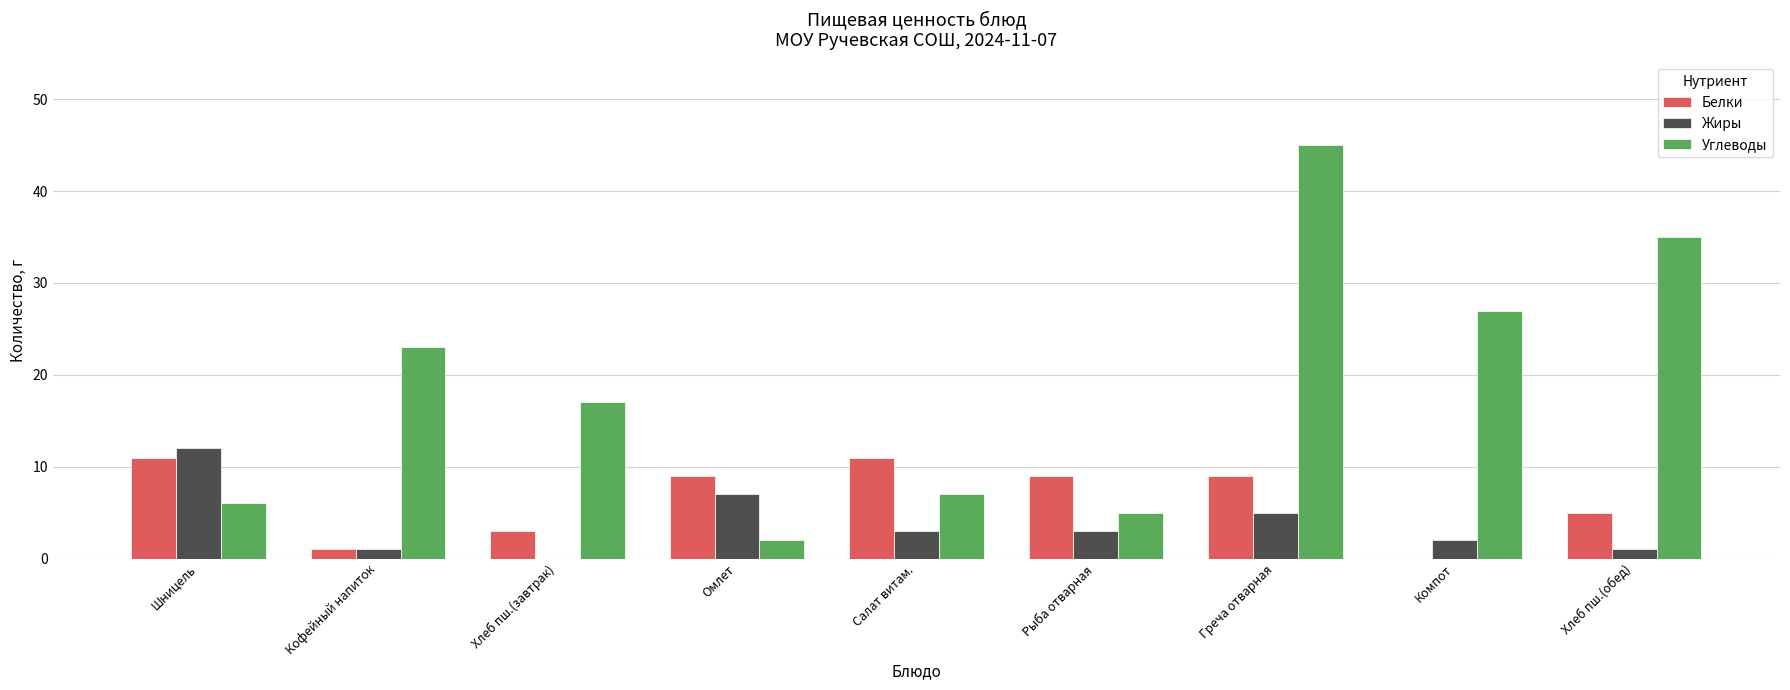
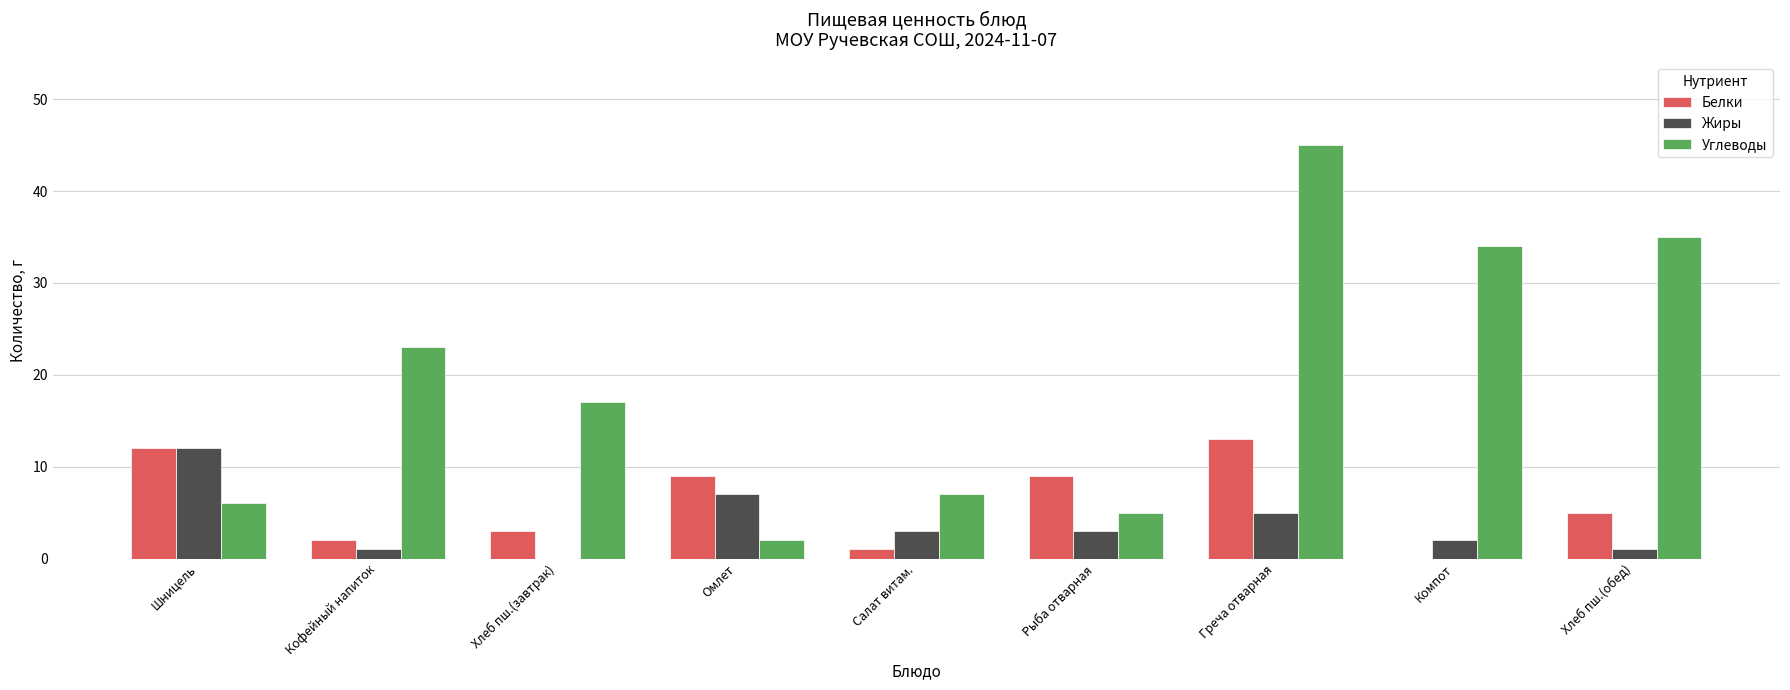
  {
    "Белки": {
-     "Шницель": 11,
-     "Кофейный напиток": 1,
+     "Шницель": 12,
+     "Кофейный напиток": 2,
      "Хлеб пш.(завтрак)": 3,
      "Омлет": 9,
-     "Салат витам.": 11,
+     "Салат витам.": 1,
      "Рыба отварная": 9,
-     "Греча отварная": 9,
+     "Греча отварная": 13,
      "Компот": 0,
      "Хлеб пш.(обед)": 5
    },
    "Жиры": {
      "Шницель": 12,
      "Кофейный напиток": 1,
      "Хлеб пш.(завтрак)": 0,
      "Омлет": 7,
      "Салат витам.": 3,
      "Рыба отварная": 3,
      "Греча отварная": 5,
      "Компот": 2,
      "Хлеб пш.(обед)": 1
    },
    "Углеводы": {
      "Шницель": 6,
      "Кофейный напиток": 23,
      "Хлеб пш.(завтрак)": 17,
      "Омлет": 2,
      "Салат витам.": 7,
      "Рыба отварная": 5,
      "Греча отварная": 45,
-     "Компот": 27,
+     "Компот": 34,
      "Хлеб пш.(обед)": 35
    }
  }
